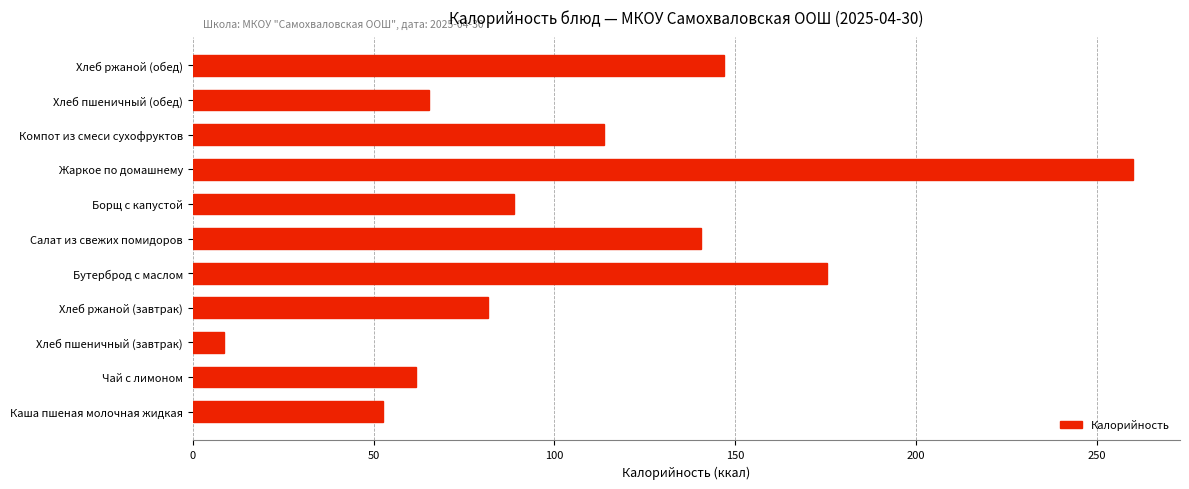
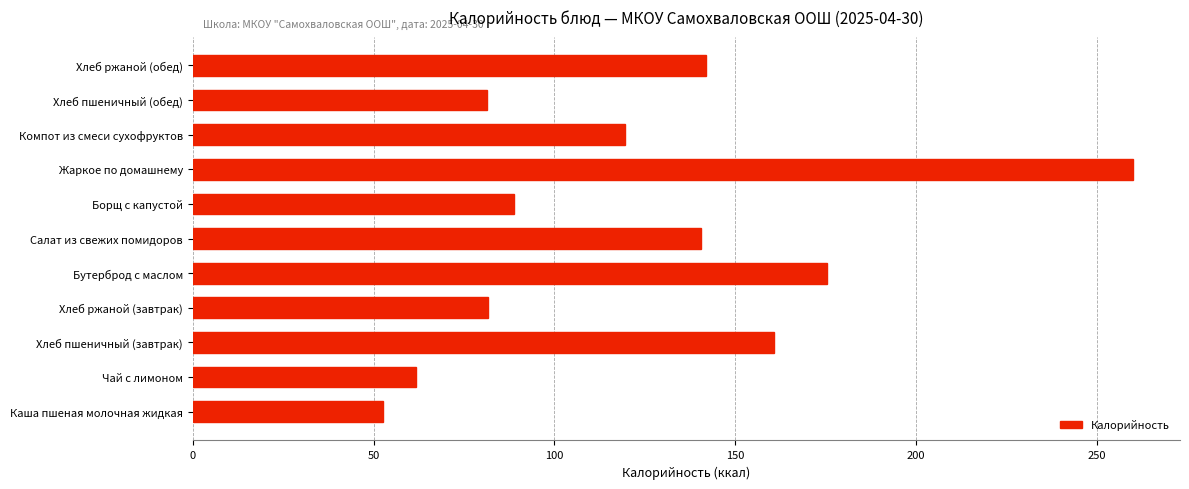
  {
-   "Хлеб ржаной (обед)": 147,
-   "Хлеб пшеничный (обед)": 65,
-   "Компот из смеси сухофруктов": 114,
+   "Хлеб ржаной (обед)": 142,
+   "Хлеб пшеничный (обед)": 82,
+   "Компот из смеси сухофруктов": 120,
    "Жаркое по домашнему": 260,
    "Борщ с капустой": 89,
    "Салат из свежих помидоров": 140,
    "Бутерброд с маслом": 175,
    "Хлеб ржаной (завтрак)": 82,
-   "Хлеб пшеничный (завтрак)": 9,
+   "Хлеб пшеничный (завтрак)": 161,
    "Чай с лимоном": 62,
    "Каша пшеная молочная жидкая": 53
  }
